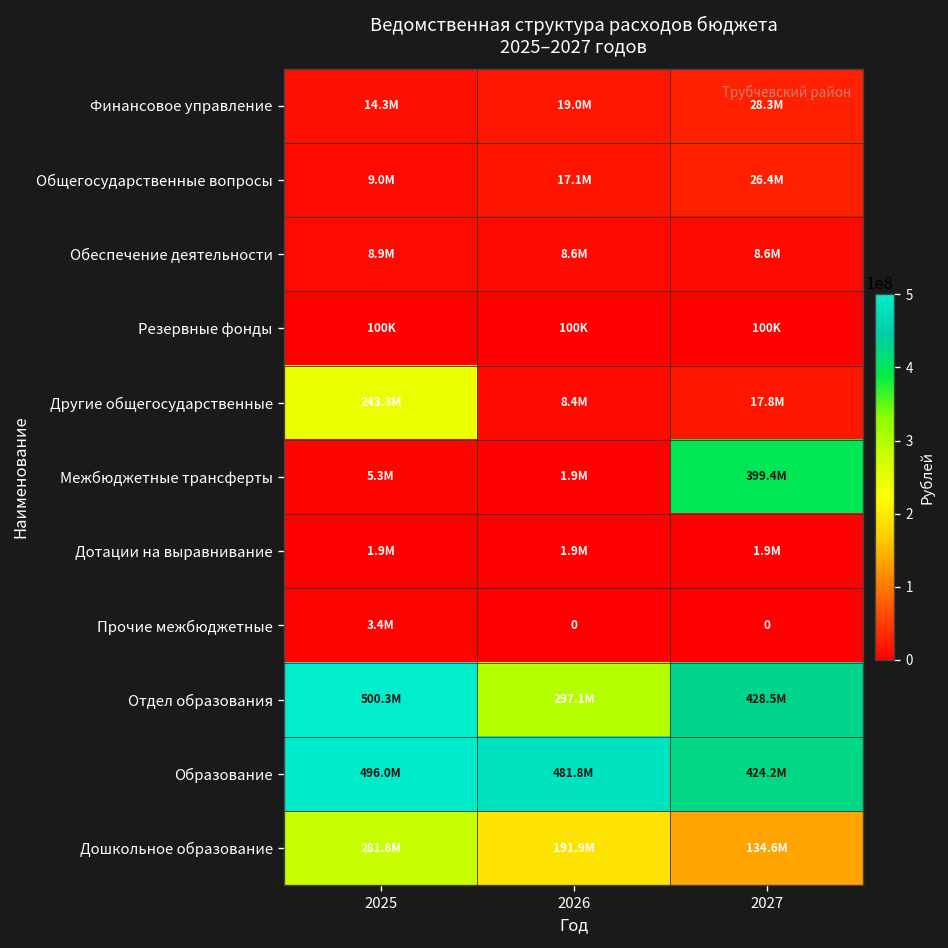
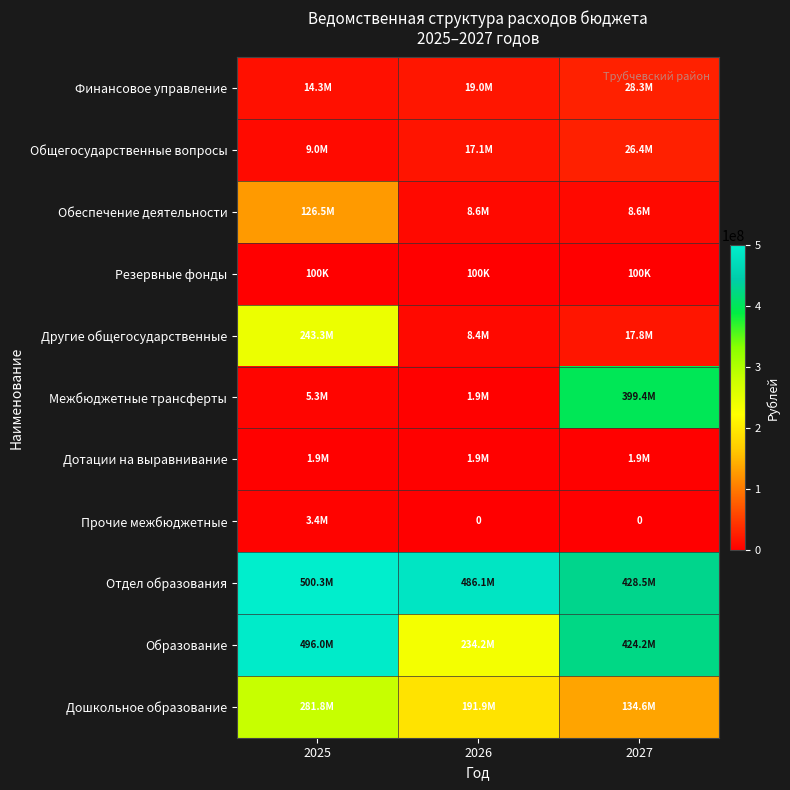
  {
    "Финансовое управление": {
      "2025": "14.3M",
      "2026": "19.0M"
    },
    "Общегосударственные вопросы": {
      "2025": "9.0M",
      "2026": "17.1M",
      "2027": "26.4M"
    },
    "Обеспечение деятельности": {
-     "2025": "8.9M",
+     "2025": "126.5M",
      "2026": "8.6M",
      "2027": "8.6M"
    },
    "Резервные фонды": {
      "2025": "100K",
      "2026": "100K",
      "2027": "100K"
    },
    "Другие общегосударственные": {
      "2025": "243.3M",
      "2026": "8.4M",
      "2027": "17.8M"
    },
    "Межбюджетные трансферты": {
      "2025": "5.3M",
      "2026": "1.9M",
      "2027": "399.4M"
    },
    "Дотации на выравнивание": {
      "2025": "1.9M",
      "2026": "1.9M",
      "2027": "1.9M"
    },
    "Прочие межбюджетные": {
      "2025": "3.4M",
      "2026": "0",
      "2027": "0"
    },
    "Отдел образования": {
      "2025": "500.3M",
-     "2026": "297.1M",
+     "2026": "486.1M",
      "2027": "428.5M"
    },
    "Образование": {
      "2025": "496.0M",
-     "2026": "481.8M",
+     "2026": "234.2M",
      "2027": "424.2M"
    },
    "Дошкольное образование": {
      "2025": "281.8M",
      "2026": "191.9M",
      "2027": "134.6M"
    }
  }
